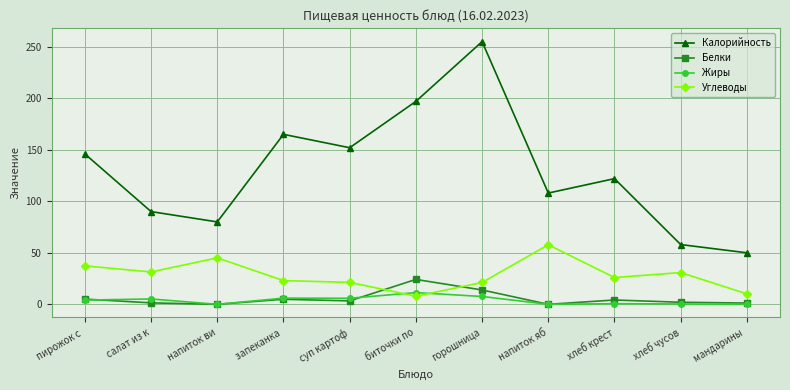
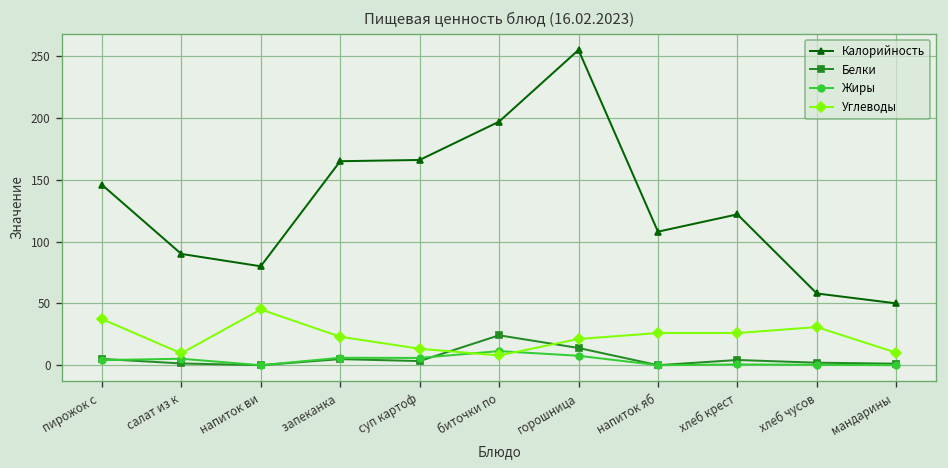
  {
    "Калорийность": {
      "пирожок с": 146,
      "салат из к": 90,
      "напиток ви": 80,
      "запеканка": 165,
-     "суп картоф": 152,
+     "суп картоф": 166,
      "биточки по": 197,
      "горошница": 255,
      "напиток яб": 108,
      "хлеб крест": 122,
      "хлеб чусов": 58,
      "мандарины": 50
    },
    "Белки": {
      "салат из к": 1,
      "суп картоф": 3,
      "биточки по": 24,
      "горошница": 14,
      "хлеб крест": 4
    },
    "Жиры": {
      "салат из к": 5,
      "суп картоф": 6,
      "биточки по": 11,
      "горошница": 8,
      "хлеб крест": 1
    },
    "Углеводы": {
      "пирожок с": 37,
-     "салат из к": 31,
+     "салат из к": 10,
      "напиток ви": 45,
      "запеканка": 23,
-     "суп картоф": 21,
+     "суп картоф": 13,
      "биточки по": 8,
      "горошница": 21,
-     "напиток яб": 58,
+     "напиток яб": 26,
      "хлеб крест": 26,
      "хлеб чусов": 31,
      "мандарины": 10
    }
  }
